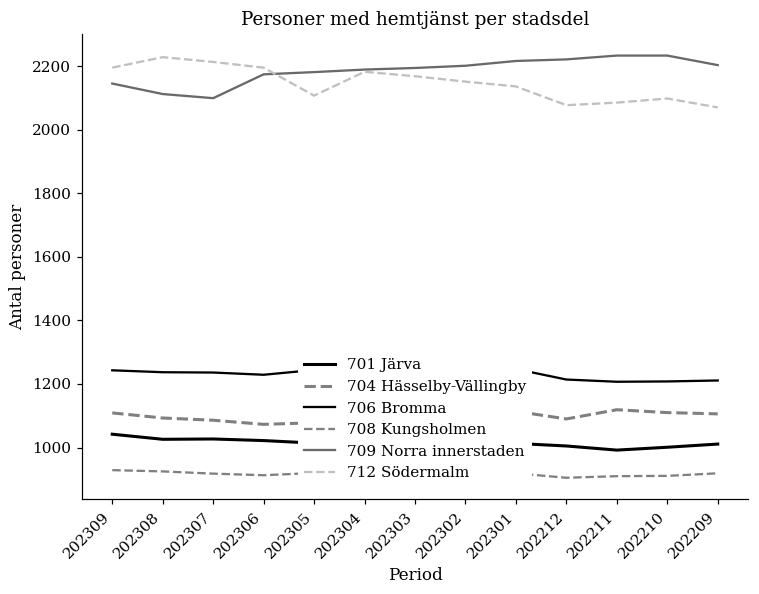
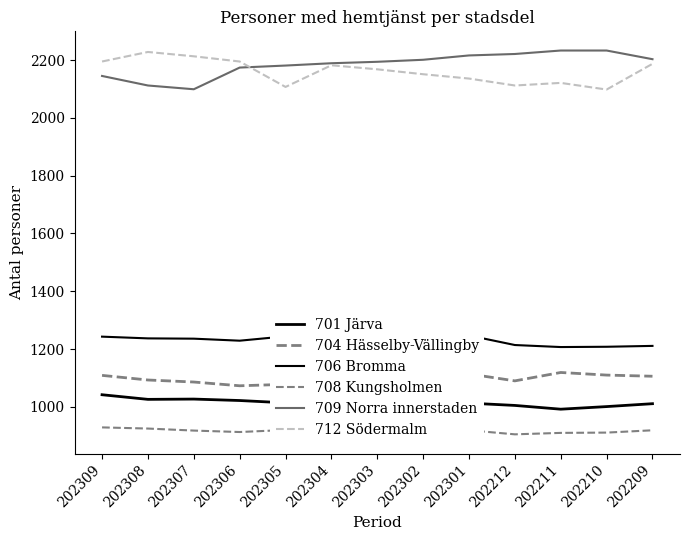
  {
    "712 Södermalm": {
      "202309": 2200,
      "202308": 2230,
      "202307": 2210,
      "202306": 2200,
      "202305": 2110,
      "202303": 2170,
      "202302": 2150,
      "202301": 2140,
-     "202212": 2080,
-     "202211": 2090,
+     "202212": 2110,
+     "202211": 2120,
      "202210": 2100,
-     "202209": 2070
+     "202209": 2190
    }
  }
